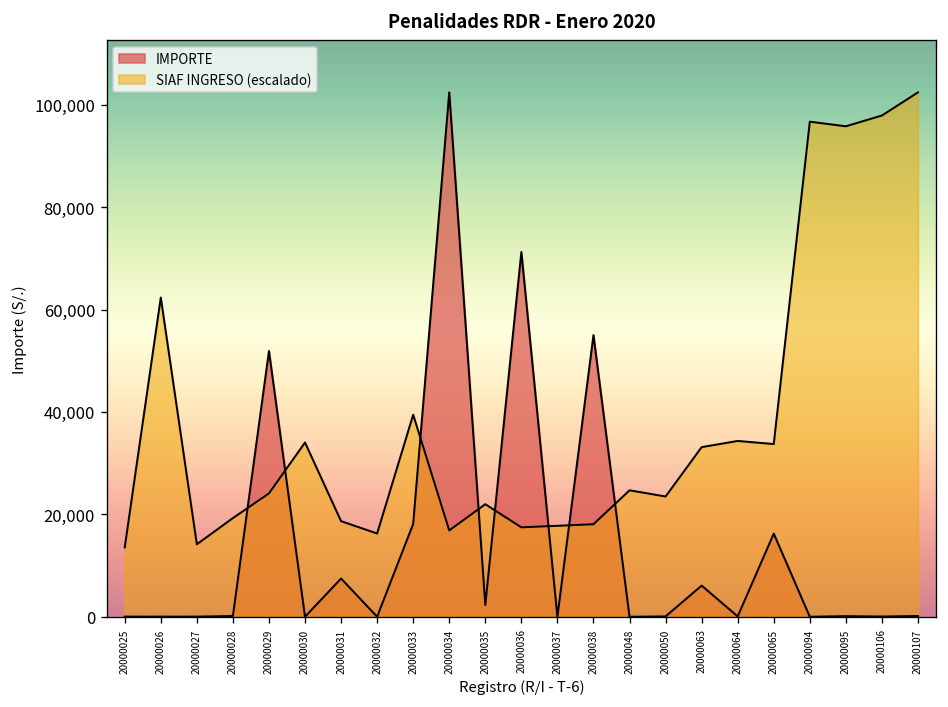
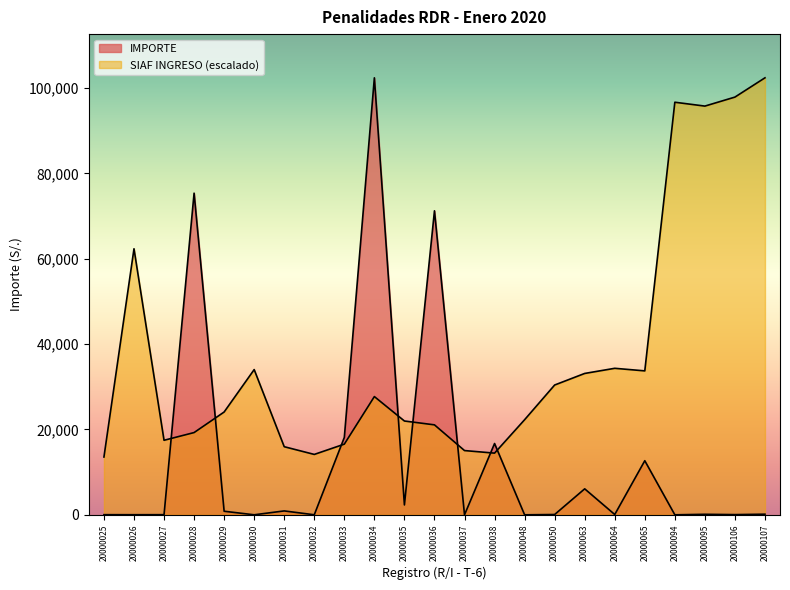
  {
    "IMPORTE": {
      "20000025": "0",
      "20000026": "0",
      "20000027": "0",
-     "20000028": "0",
-     "20000029": "52,000",
+     "20000028": "75,000",
+     "20000029": "1,000",
      "20000030": "0",
-     "20000031": "7,000",
+     "20000031": "1,000",
      "20000032": "0",
      "20000033": "18,000",
      "20000034": "102,000",
      "20000035": "2,000",
      "20000036": "71,000",
      "20000037": "0",
-     "20000038": "55,000",
+     "20000038": "17,000",
      "20000048": "0",
      "20000050": "0",
      "20000063": "6,000",
      "20000064": "0",
-     "20000065": "16,000",
+     "20000065": "13,000",
      "20000094": "0",
      "20000095": "0",
      "20000106": "0",
      "20000107": "0"
    },
    "SIAF INGRESO (escalado)": {
      "20000025": "14,000",
      "20000026": "62,000",
-     "20000027": "14,000",
+     "20000027": "17,000",
      "20000028": "19,000",
      "20000029": "24,000",
      "20000030": "34,000",
-     "20000031": "19,000",
-     "20000032": "16,000",
-     "20000033": "39,000",
-     "20000034": "17,000",
+     "20000031": "16,000",
+     "20000032": "14,000",
+     "20000033": "17,000",
+     "20000034": "28,000",
      "20000035": "22,000",
-     "20000036": "17,000",
-     "20000037": "18,000",
-     "20000038": "18,000",
-     "20000048": "25,000",
-     "20000050": "23,000",
+     "20000036": "21,000",
+     "20000037": "15,000",
+     "20000038": "14,000",
+     "20000048": "22,000",
+     "20000050": "30,000",
      "20000063": "33,000",
      "20000064": "34,000",
      "20000065": "34,000",
      "20000094": "97,000",
      "20000095": "96,000",
      "20000106": "98,000",
      "20000107": "102,000"
    }
  }
